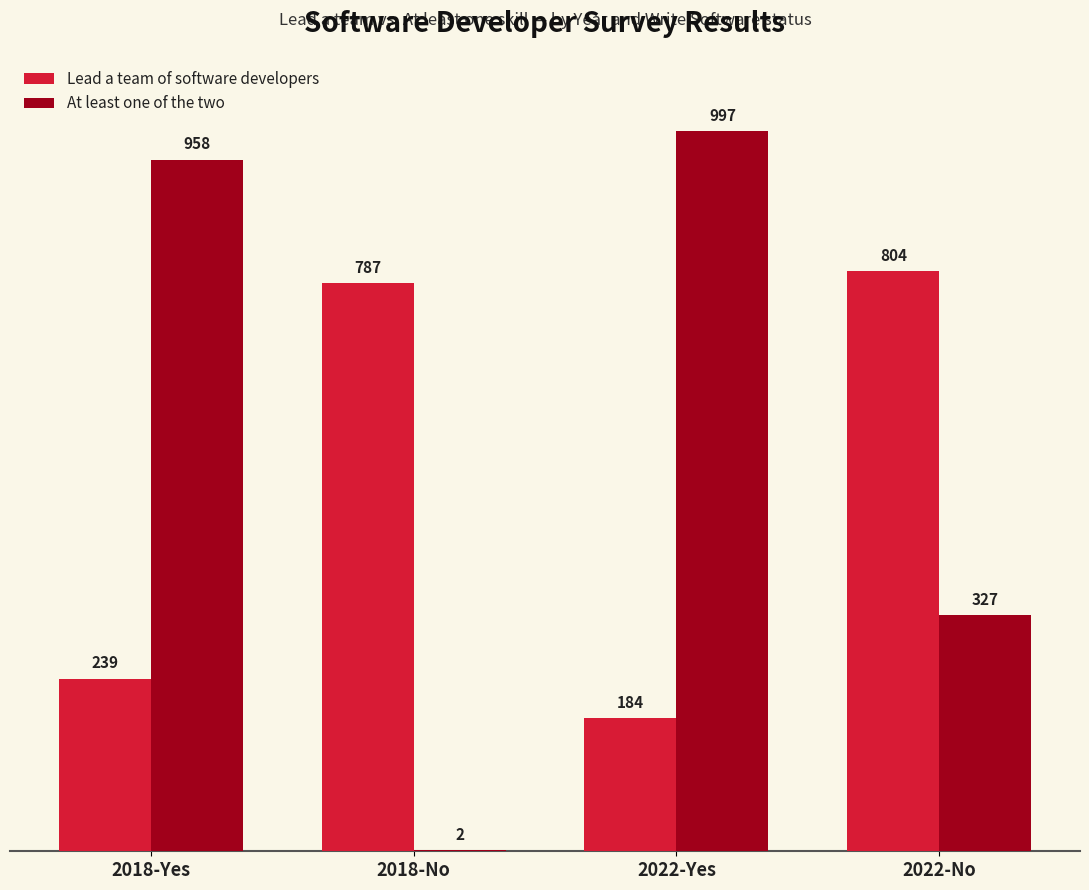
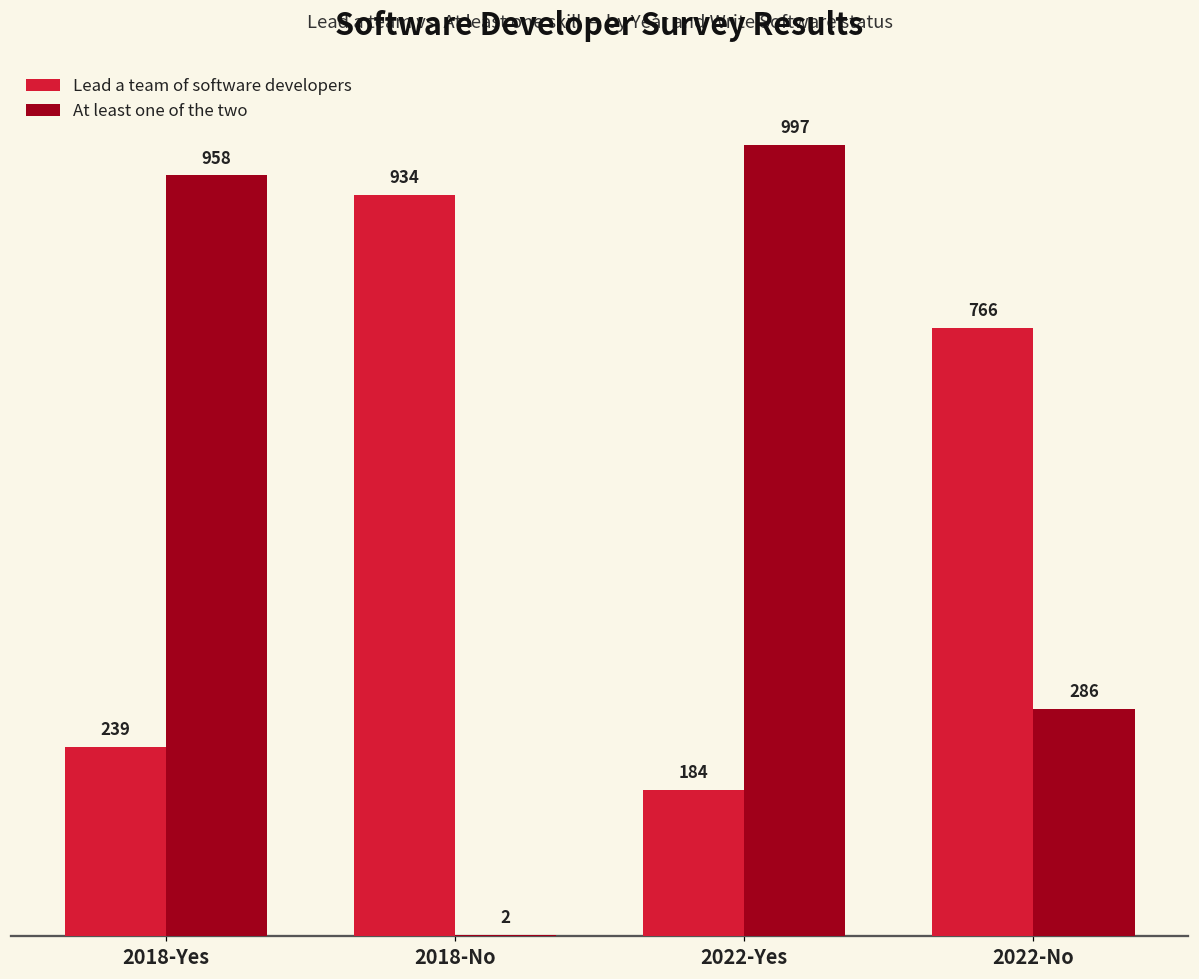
  {
    "Lead a team of software developers": {
      "2018-Yes": 239,
-     "2018-No": 787,
+     "2018-No": 934,
      "2022-Yes": 184,
-     "2022-No": 804
+     "2022-No": 766
    },
    "At least one of the two": {
      "2018-Yes": 958,
      "2018-No": 2,
      "2022-Yes": 997,
-     "2022-No": 327
+     "2022-No": 286
    }
  }
